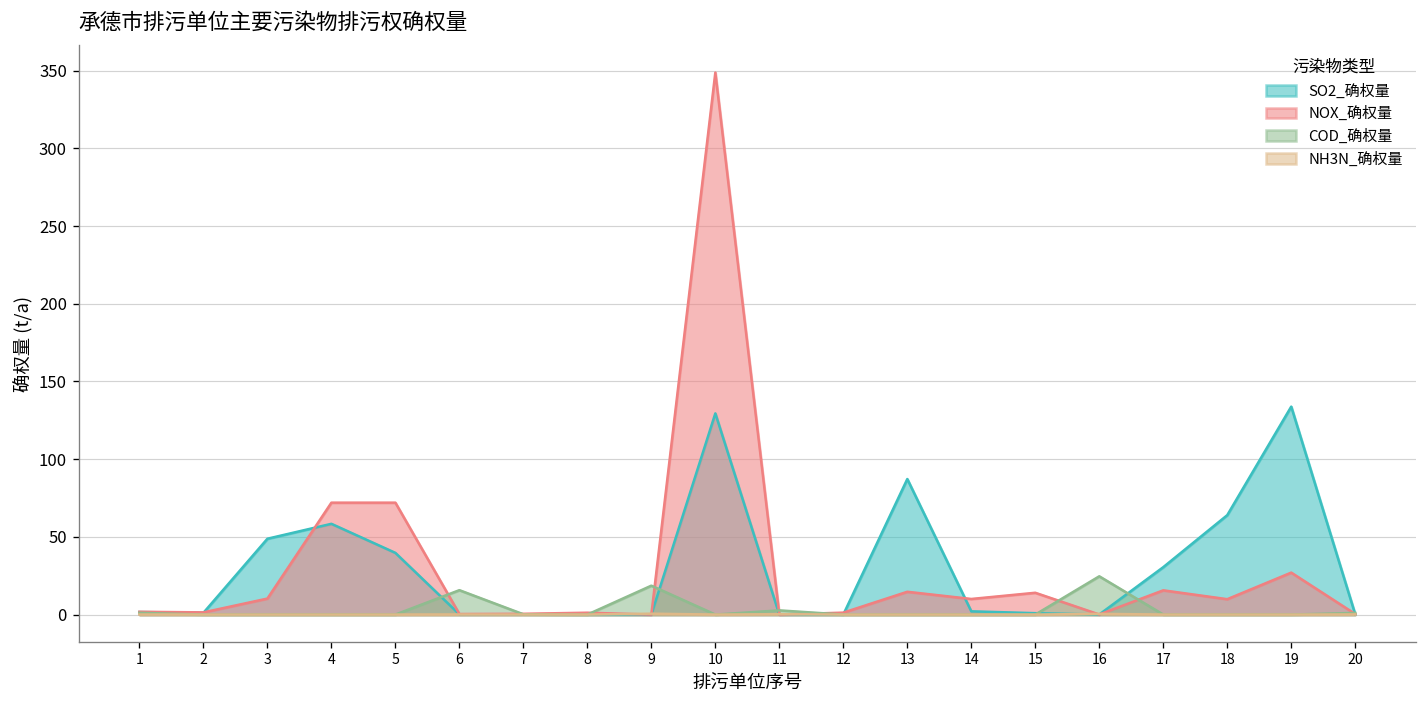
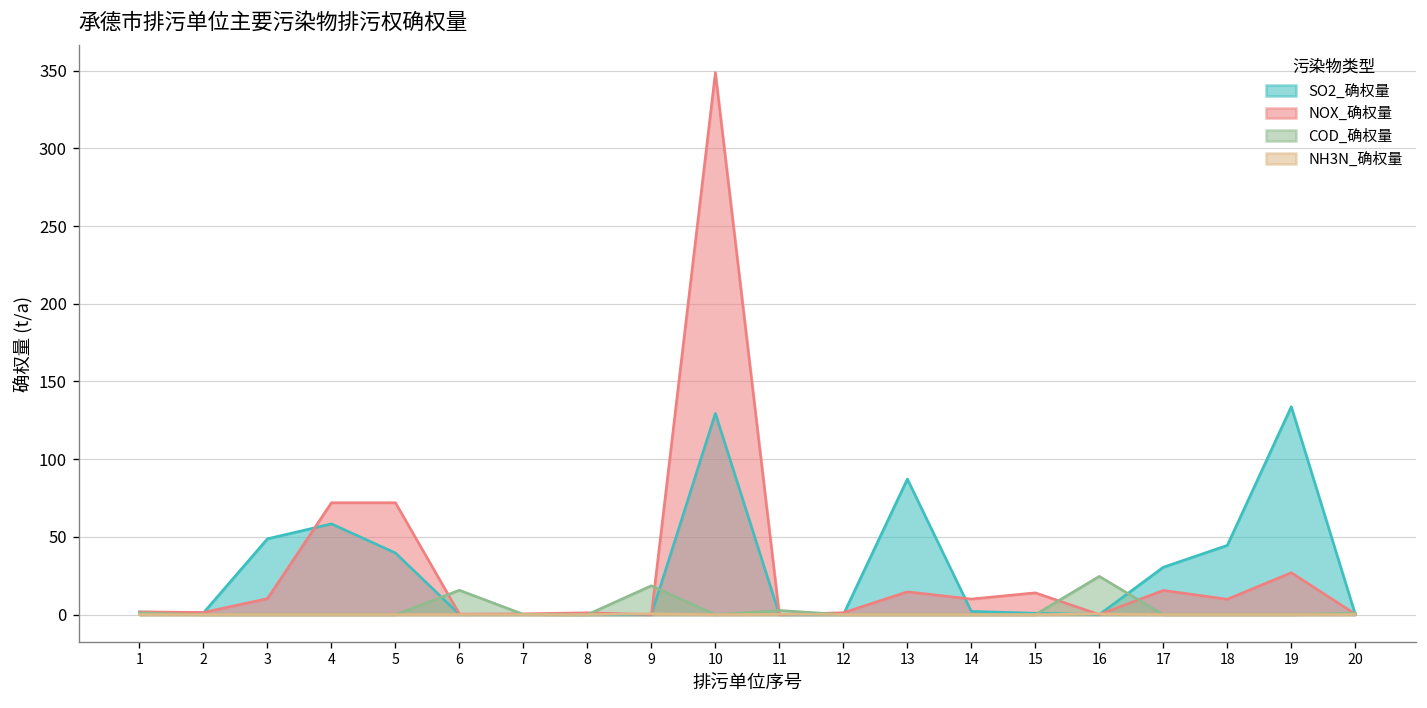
  {
    "SO2_确权量": {
      "3": 49,
      "4": 58,
      "5": 40,
      "10": 129,
      "13": 87,
      "14": 2,
      "17": 31,
-     "18": 64,
+     "18": 45,
      "19": 134
    },
    "COD_确权量": {
      "6": 16,
      "9": 19,
      "11": 3,
      "16": 25
    }
  }
